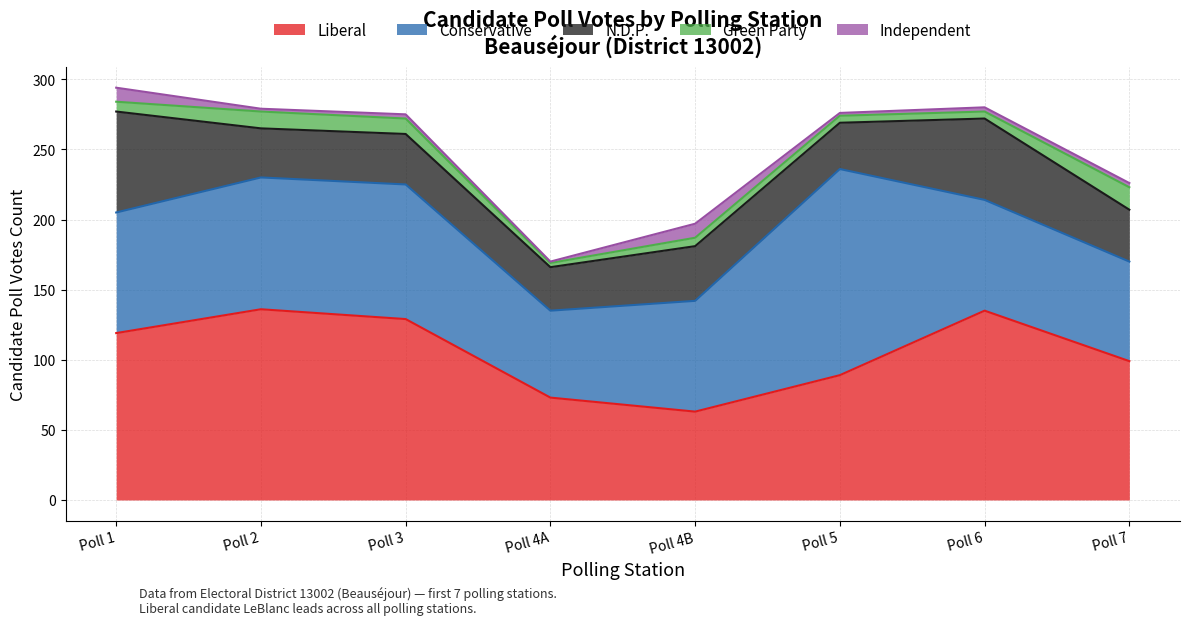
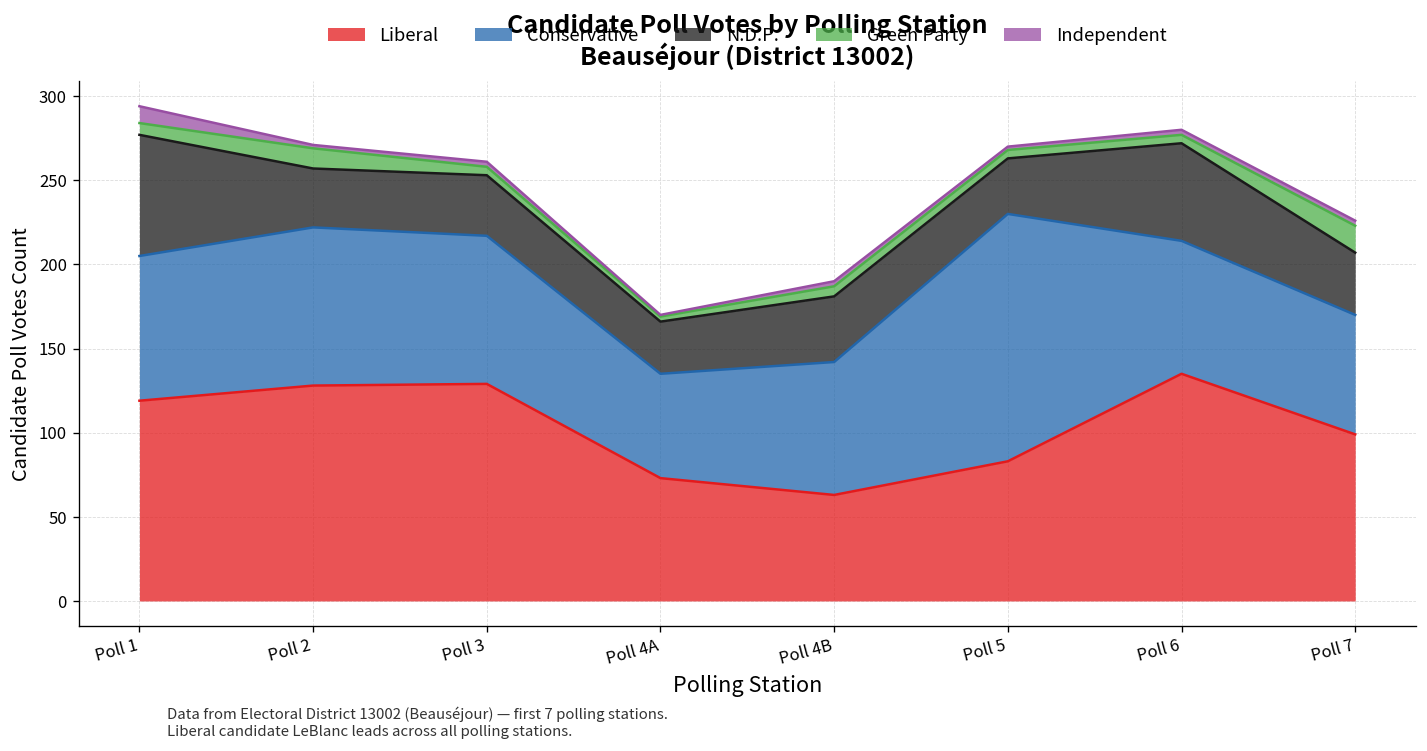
  {
    "Liberal": {
      "Poll 1": 119,
-     "Poll 2": 136,
+     "Poll 2": 128,
      "Poll 3": 129,
      "Poll 4A": 73,
      "Poll 4B": 63,
-     "Poll 5": 89,
+     "Poll 5": 83,
      "Poll 6": 135,
      "Poll 7": 99
    },
    "Conservative": {
      "Poll 1": 86,
      "Poll 2": 94,
-     "Poll 3": 96,
+     "Poll 3": 88,
      "Poll 4A": 62,
      "Poll 4B": 79,
      "Poll 5": 147,
      "Poll 6": 79,
      "Poll 7": 71
    },
    "N.D.P.": {
      "Poll 1": 72,
      "Poll 2": 35,
      "Poll 3": 36,
      "Poll 4A": 31,
      "Poll 4B": 39,
      "Poll 5": 33,
      "Poll 6": 58,
      "Poll 7": 37
    },
    "Green Party": {
      "Poll 1": 7,
      "Poll 2": 12,
-     "Poll 3": 11,
+     "Poll 3": 5,
      "Poll 4B": 6,
      "Poll 5": 5,
      "Poll 6": 5,
      "Poll 7": 16
    },
    "Independent": {
      "Poll 1": 10,
      "Poll 2": 2,
      "Poll 3": 3,
-     "Poll 4B": 10,
+     "Poll 4B": 3,
      "Poll 5": 2,
      "Poll 6": 3,
      "Poll 7": 3
    }
  }
